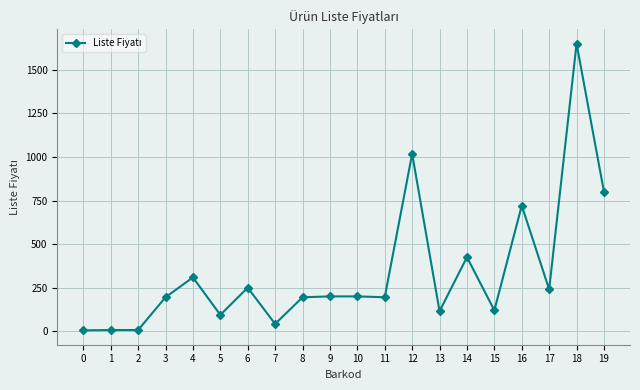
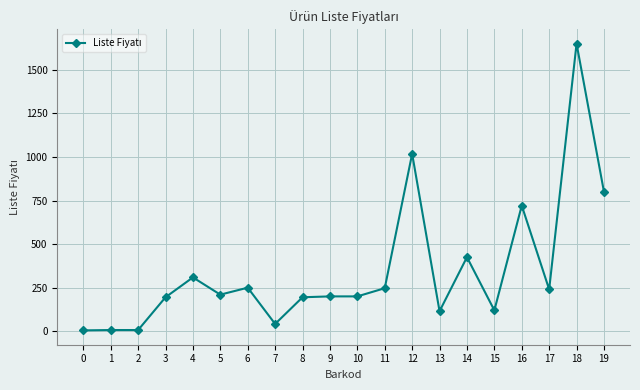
  {
    "0": 10,
    "1": 10,
    "2": 10,
    "3": 200,
    "4": 310,
-   "5": 90,
+   "5": 210,
    "6": 250,
    "7": 40,
    "8": 200,
    "9": 200,
    "10": 200,
-   "11": 200,
+   "11": 250,
    "12": 1020,
    "13": 120,
    "14": 430,
    "15": 120,
    "16": 720,
    "17": 240,
    "18": 1650,
    "19": 800
  }
